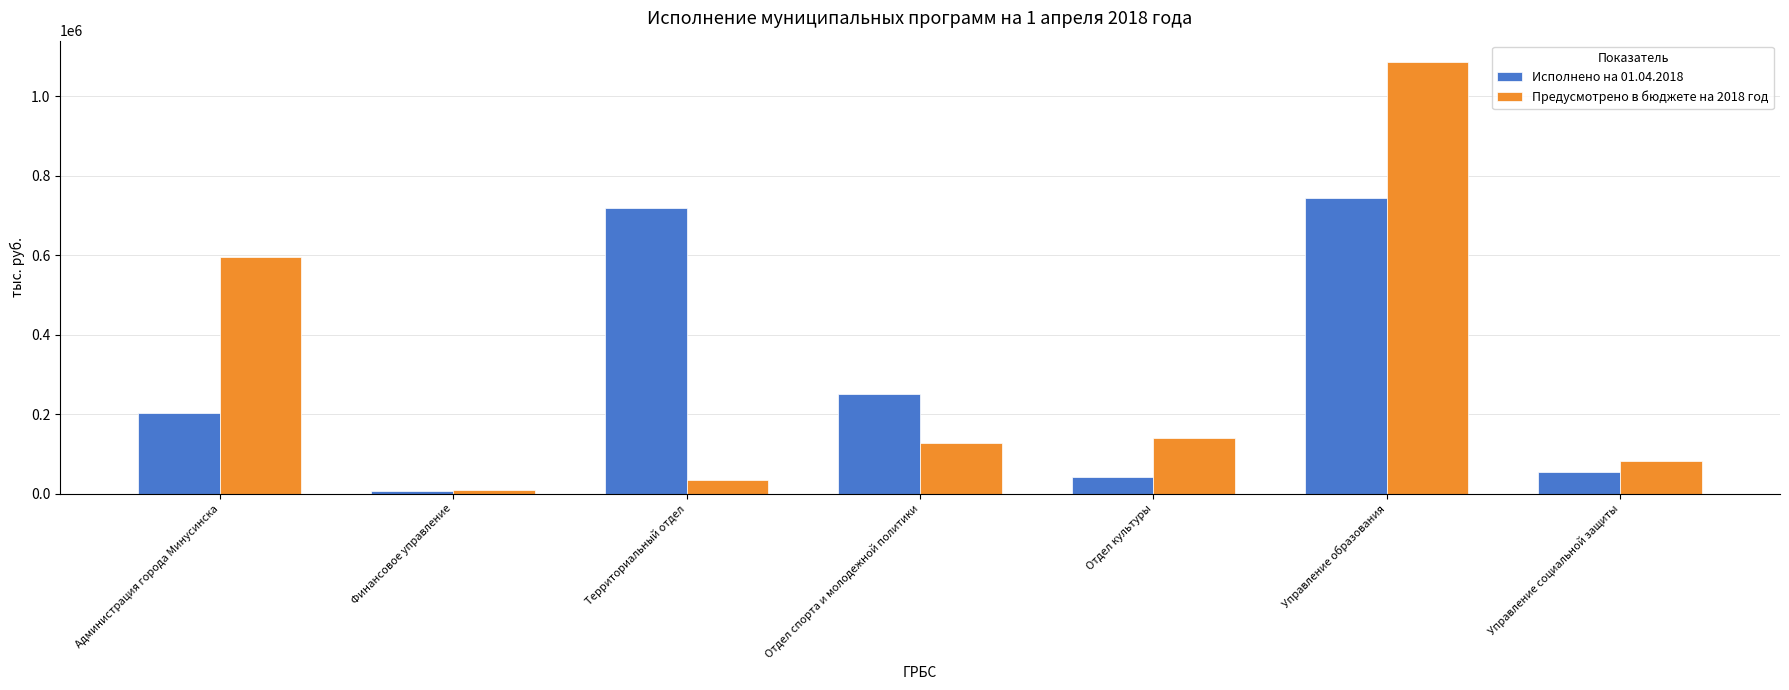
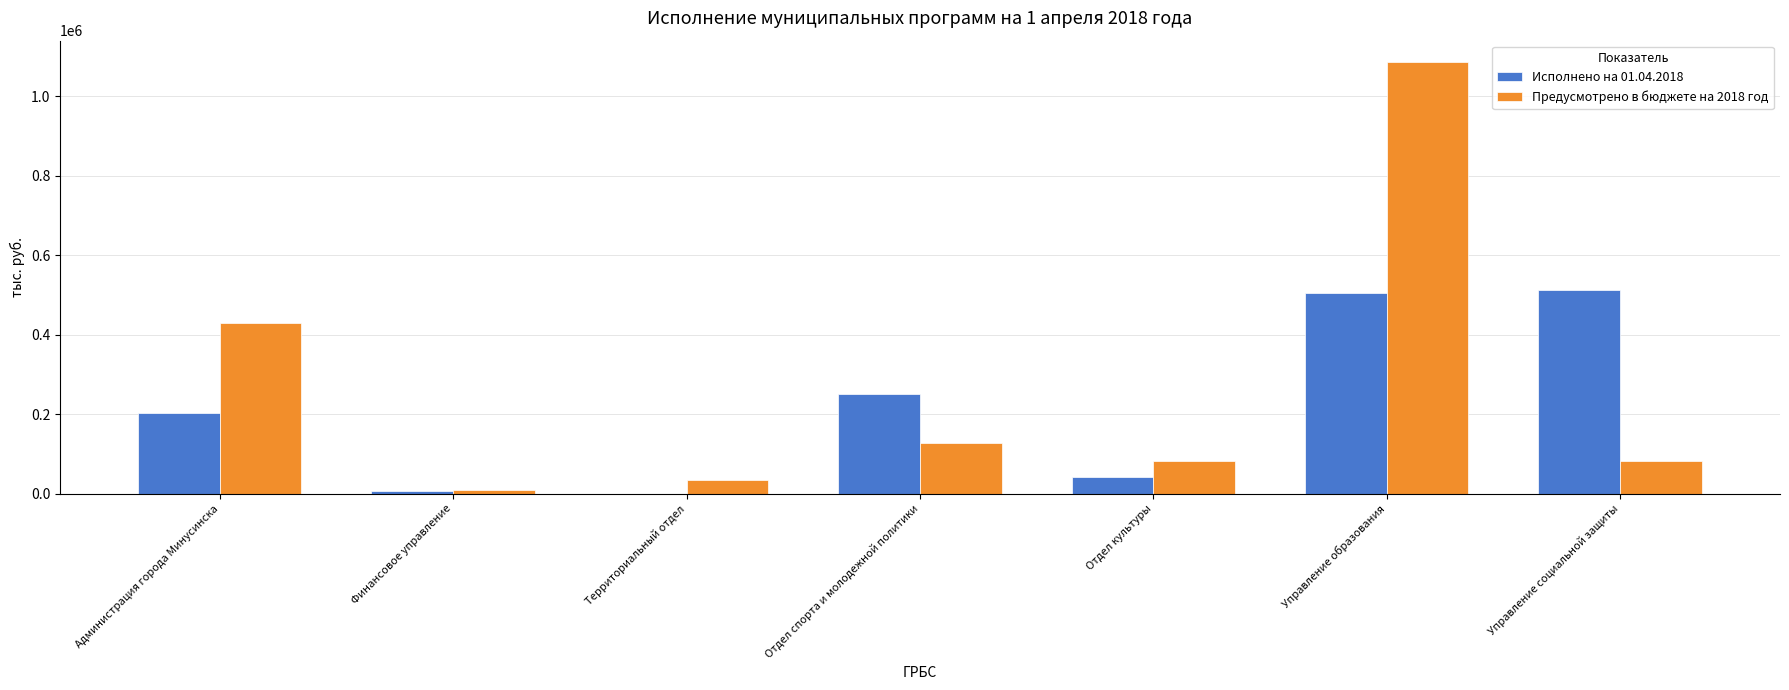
  {
    "Исполнено на 01.04.2018": {
      "Администрация города Минусинска": 200000,
-     "Территориальный отдел": 720000,
+     "Территориальный отдел": 0,
      "Отдел спорта и молодежной политики": 250000,
      "Отдел культуры": 40000,
-     "Управление образования": 740000,
-     "Управление социальной защиты": 50000
+     "Управление образования": 500000,
+     "Управление социальной защиты": 510000
    },
    "Предусмотрено в бюджете на 2018 год": {
-     "Администрация города Минусинска": 590000,
+     "Администрация города Минусинска": 430000,
      "Финансовое управление": 10000,
      "Территориальный отдел": 30000,
      "Отдел спорта и молодежной политики": 130000,
-     "Отдел культуры": 140000,
+     "Отдел культуры": 80000,
      "Управление образования": 1090000,
      "Управление социальной защиты": 80000
    }
  }
